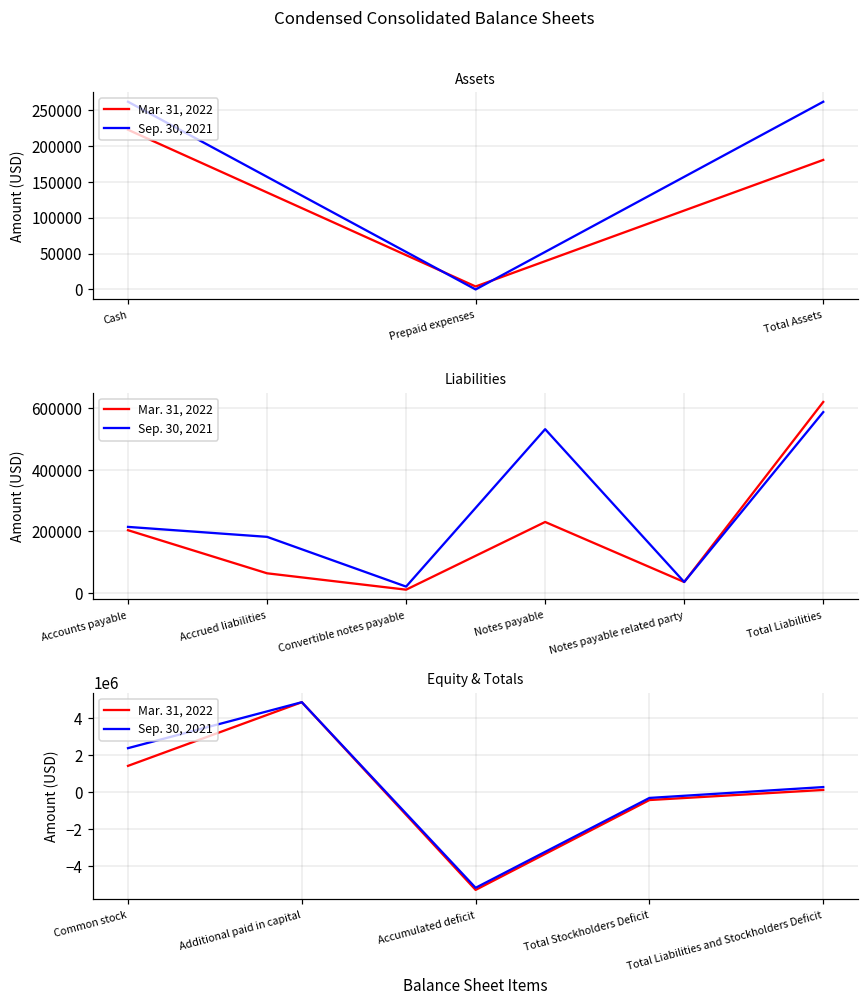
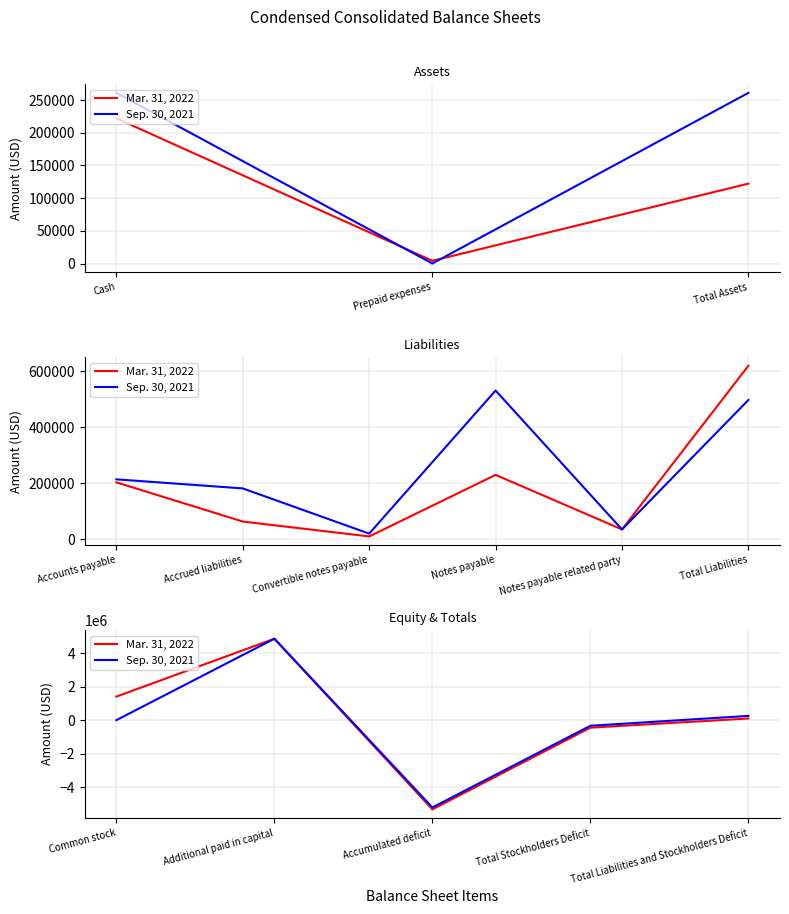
  {
    "Assets": {
      "Mar. 31, 2022": {
        "Prepaid expenses": 0,
-       "Total Assets": 180000
+       "Total Assets": 120000
      },
      "Sep. 30, 2021": {
        "Prepaid expenses": 0,
        "Total Assets": 260000
      }
    },
    "Liabilities": {
      "Mar. 31, 2022": {
        "Accounts payable": 200000,
        "Accrued liabilities": 60000,
        "Convertible notes payable": 10000,
        "Notes payable": 230000,
        "Total Liabilities": 620000
      },
      "Sep. 30, 2021": {
        "Accounts payable": 210000,
        "Accrued liabilities": 180000,
        "Convertible notes payable": 20000,
        "Notes payable": 530000,
-       "Total Liabilities": 590000
+       "Total Liabilities": 500000
      }
    },
    "Equity & Totals": {
      "Mar. 31, 2022": {
        "Common stock": 1400000,
        "Total Liabilities and Stockholders Deficit": 100000
      },
      "Sep. 30, 2021": {
-       "Common stock": 2400000,
+       "Common stock": 0,
        "Total Liabilities and Stockholders Deficit": 300000
      }
    }
  }
